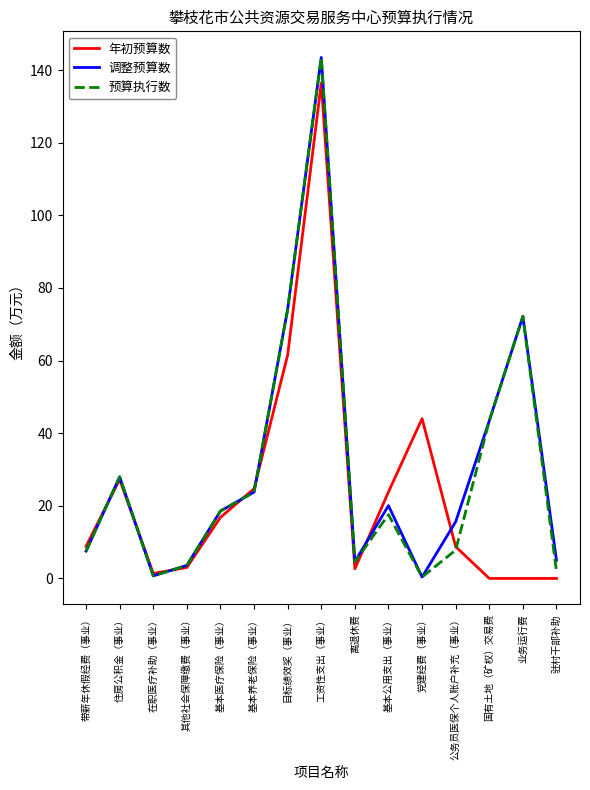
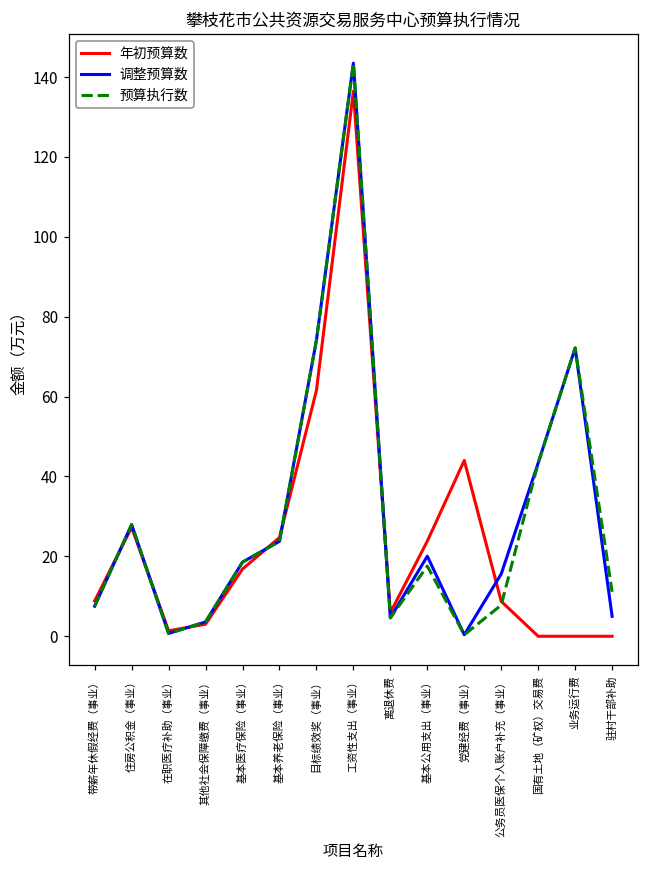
  {
    "年初预算数": {
      "带薪年休假经费（事业）": 9,
      "基本医疗保险（事业）": 17,
      "基本养老保险（事业）": 25,
      "目标绩效奖（事业）": 62,
      "工资性支出（事业）": 136,
-     "离退休费": 3,
+     "离退休费": 6,
      "基本公用支出（事业）": 24,
      "党建经费（事业）": 44,
      "公务员医保个人账户补充（事业）": 9,
      "国有土地（矿权）交易费": 0,
      "业务运行费": 0,
      "驻村干部补助": 0
    },
    "调整预算数": {
      "基本公用支出（事业）": 20,
      "公务员医保个人账户补充（事业）": 16,
      "驻村干部补助": 5
    },
    "预算执行数": {
      "基本公用支出（事业）": 18,
      "公务员医保个人账户补充（事业）": 8,
-     "驻村干部补助": 2
+     "驻村干部补助": 11
    }
  }
